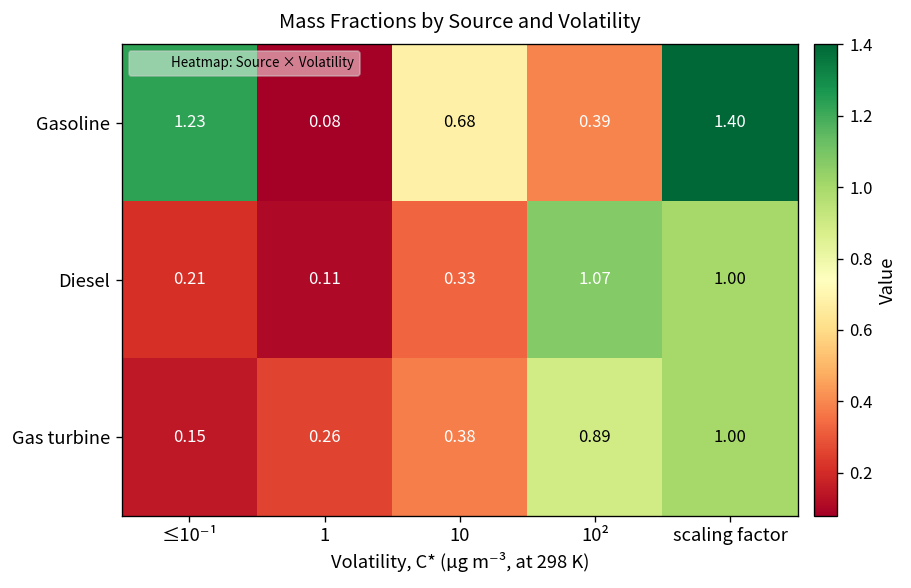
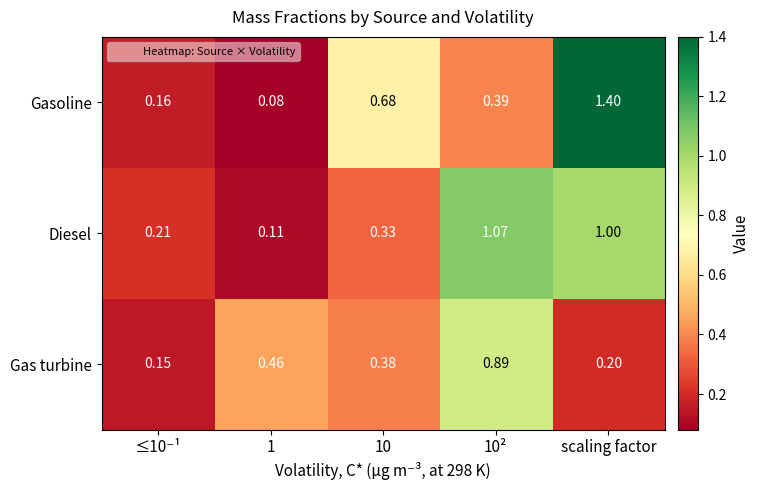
  {
    "Gasoline": {
-     "≤10⁻¹": 1.23,
+     "≤10⁻¹": 0.16,
      "1": 0.08,
      "10": 0.68,
      "10²": 0.39,
      "scaling factor": 1.40
    },
    "Diesel": {
      "≤10⁻¹": 0.21,
      "1": 0.11,
      "10": 0.33,
      "10²": 1.07,
      "scaling factor": 1.00
    },
    "Gas turbine": {
      "≤10⁻¹": 0.15,
-     "1": 0.26,
+     "1": 0.46,
      "10": 0.38,
      "10²": 0.89,
-     "scaling factor": 1.00
+     "scaling factor": 0.20
    }
  }
